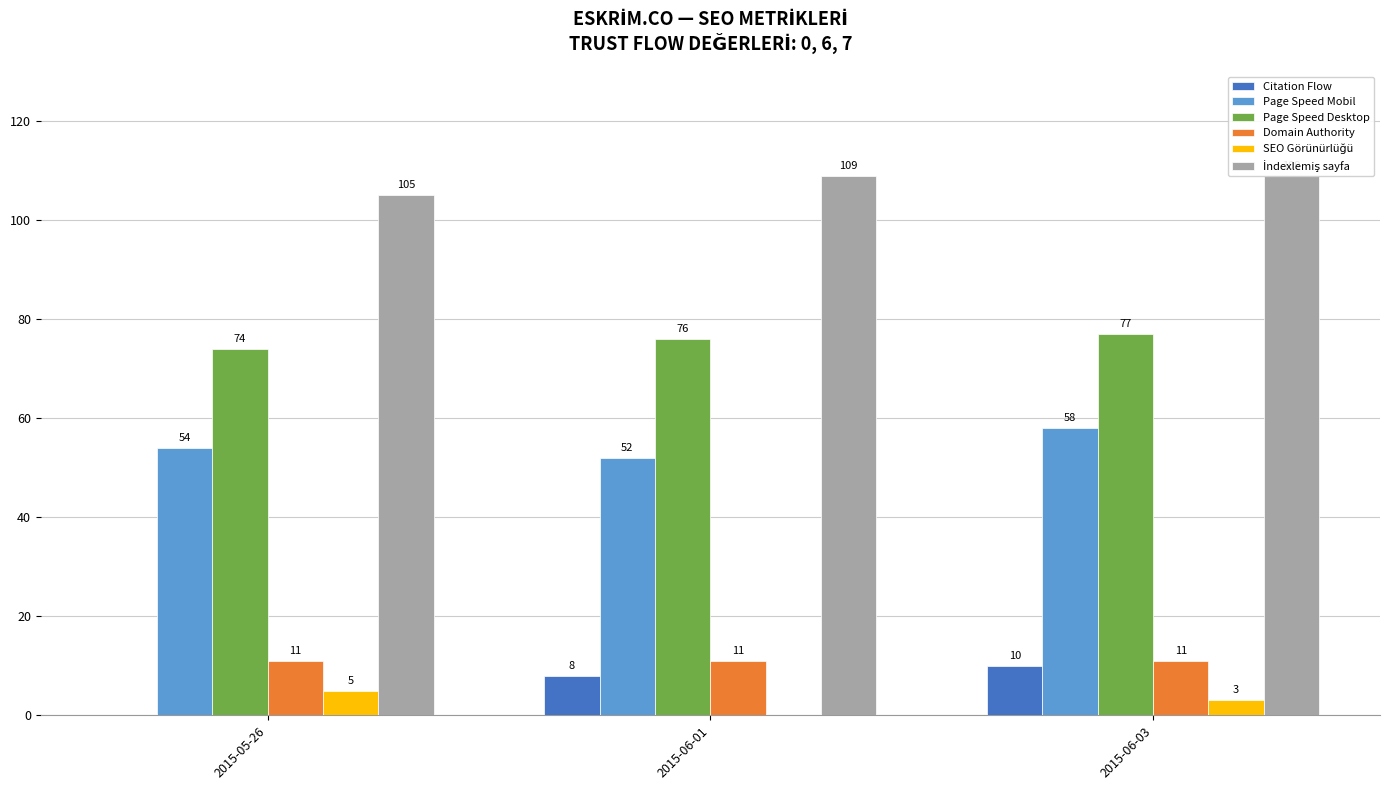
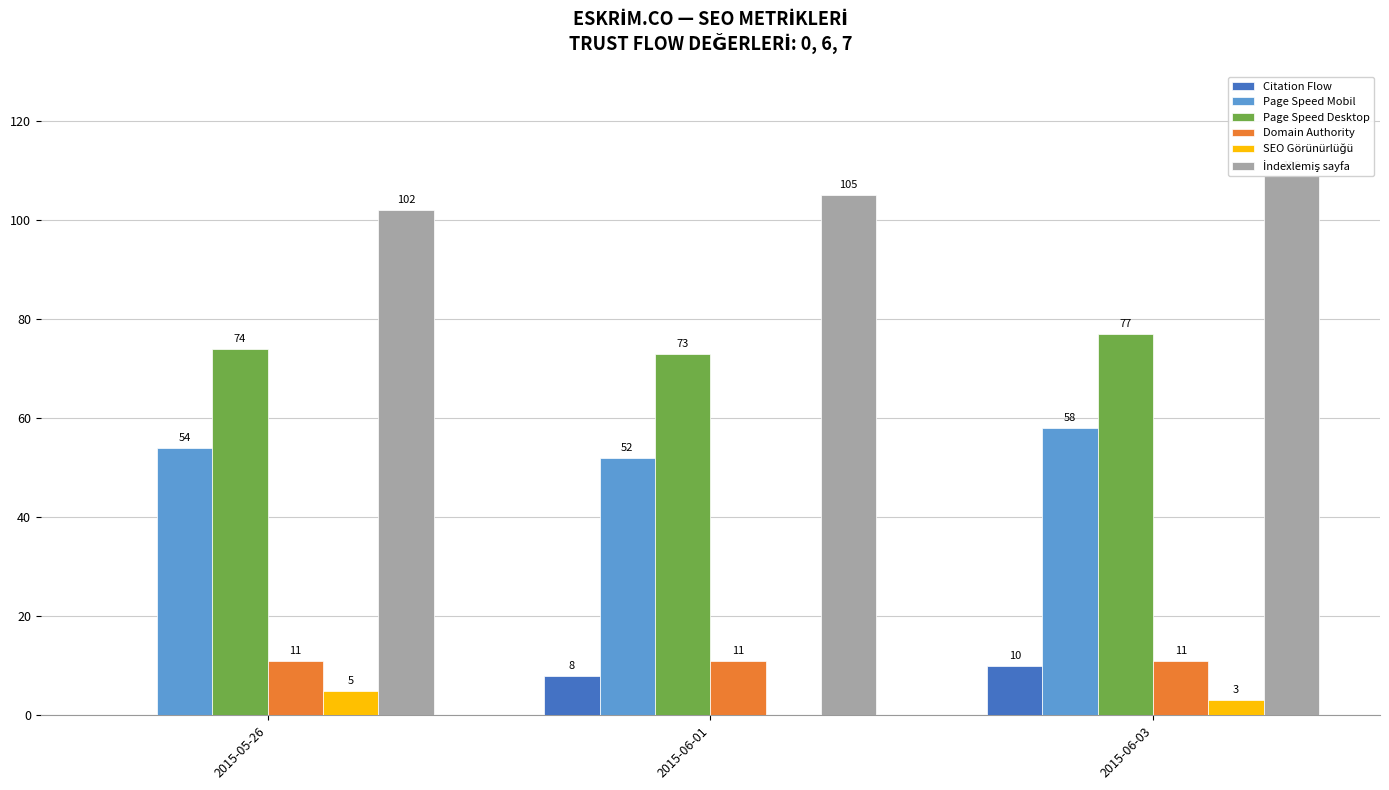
  {
    "Page Speed Desktop": {
      "2015-05-26": 74,
-     "2015-06-01": 76,
+     "2015-06-01": 73,
      "2015-06-03": 77
    },
    "Domain Authority": {
      "2015-05-26": 11,
      "2015-06-01": 11,
      "2015-06-03": 11
    },
    "SEO Görünürlüğü": {
      "2015-05-26": 5,
      "2015-06-03": 3
    },
    "İndexlemiş sayfa": {
-     "2015-05-26": 105,
-     "2015-06-01": 109
+     "2015-05-26": 102,
+     "2015-06-01": 105
    }
  }
